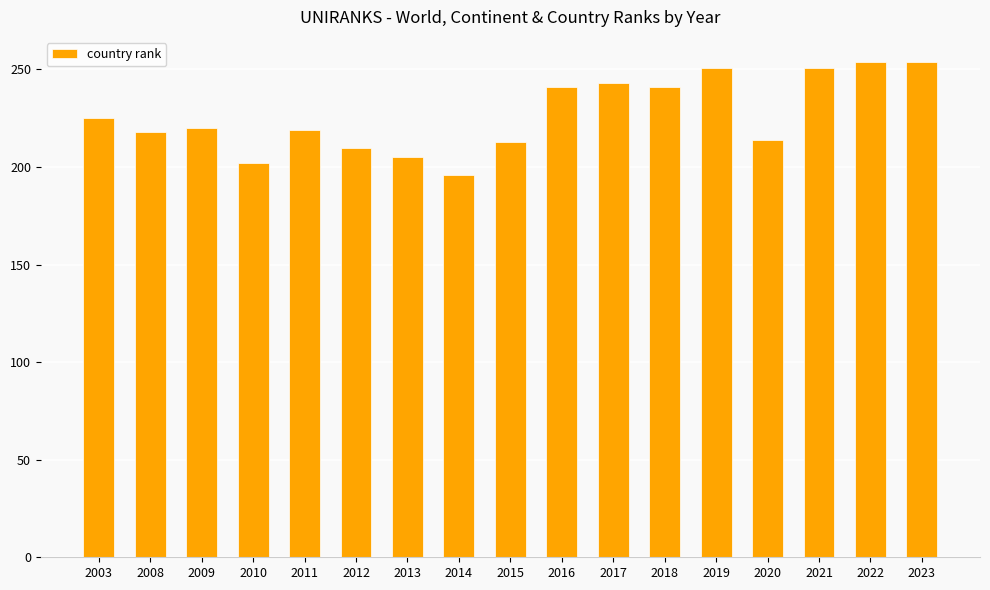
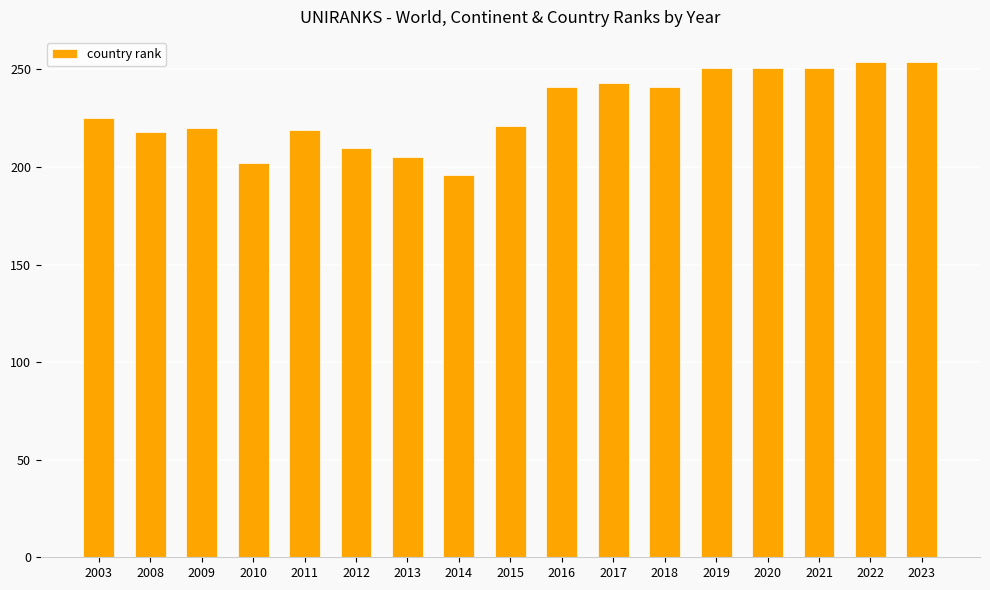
  {
    "2003": 225,
    "2008": 218,
    "2009": 220,
    "2010": 202,
    "2011": 219,
    "2012": 210,
    "2013": 205,
    "2014": 196,
-   "2015": 213,
+   "2015": 221,
    "2016": 241,
    "2017": 243,
    "2018": 241,
    "2019": 251,
-   "2020": 214,
+   "2020": 251,
    "2021": 251,
    "2022": 254,
    "2023": 254
  }
